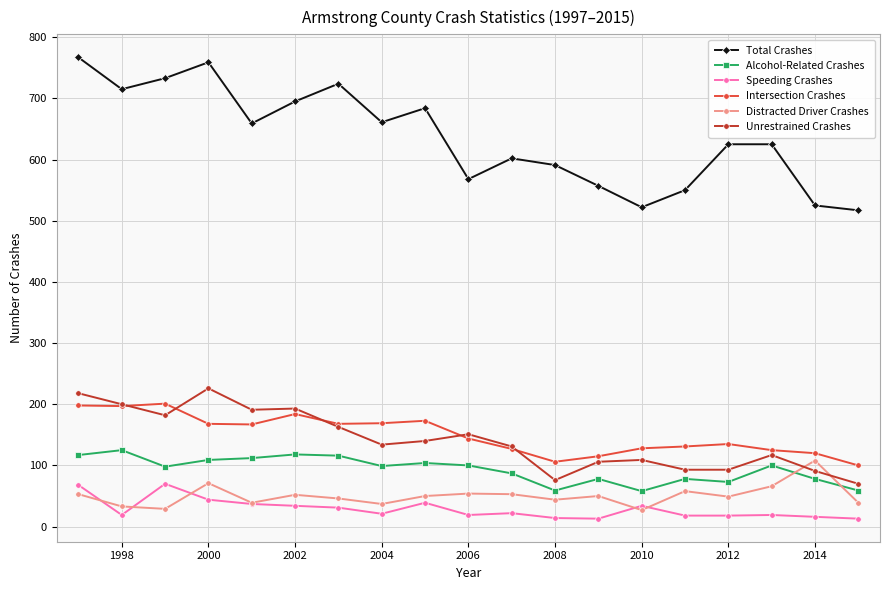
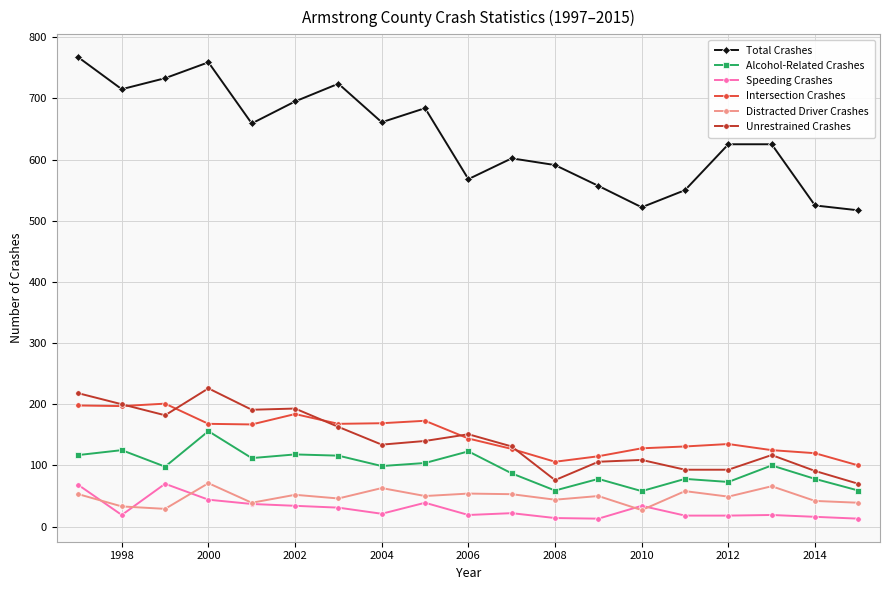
  {
    "Total Crashes": {
      "1998": 720,
      "2000": 760,
      "2002": 700,
      "2004": 660,
      "2006": 570,
      "2008": 590,
      "2010": 520,
      "2012": 630,
      "2014": 530
    },
    "Alcohol-Related Crashes": {
      "1998": 130,
-     "2000": 110,
+     "2000": 160,
      "2002": 120,
      "2004": 100,
-     "2006": 100,
+     "2006": 120,
      "2008": 60,
      "2010": 60,
      "2012": 70,
      "2014": 80
    },
    "Speeding Crashes": {
      "1998": 20,
      "2000": 40,
      "2002": 30,
      "2004": 20,
      "2006": 20,
      "2008": 10,
      "2010": 30,
      "2012": 20,
      "2014": 20
    },
    "Distracted Driver Crashes": {
      "1998": 30,
      "2000": 70,
      "2002": 50,
-     "2004": 40,
+     "2004": 60,
      "2006": 50,
      "2008": 40,
      "2010": 30,
      "2012": 50,
-     "2014": 110
+     "2014": 40
    }
  }
